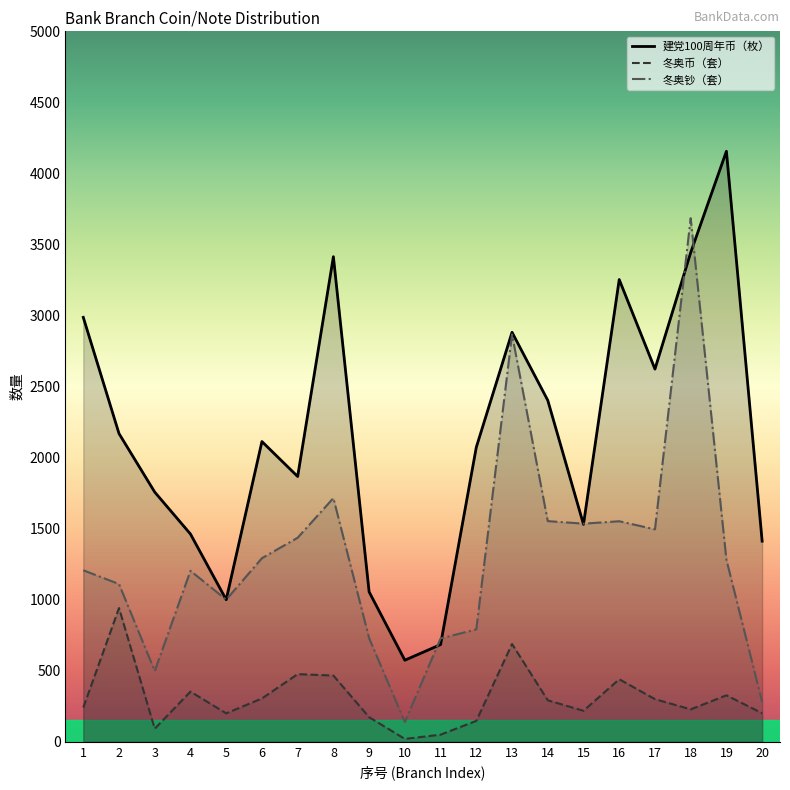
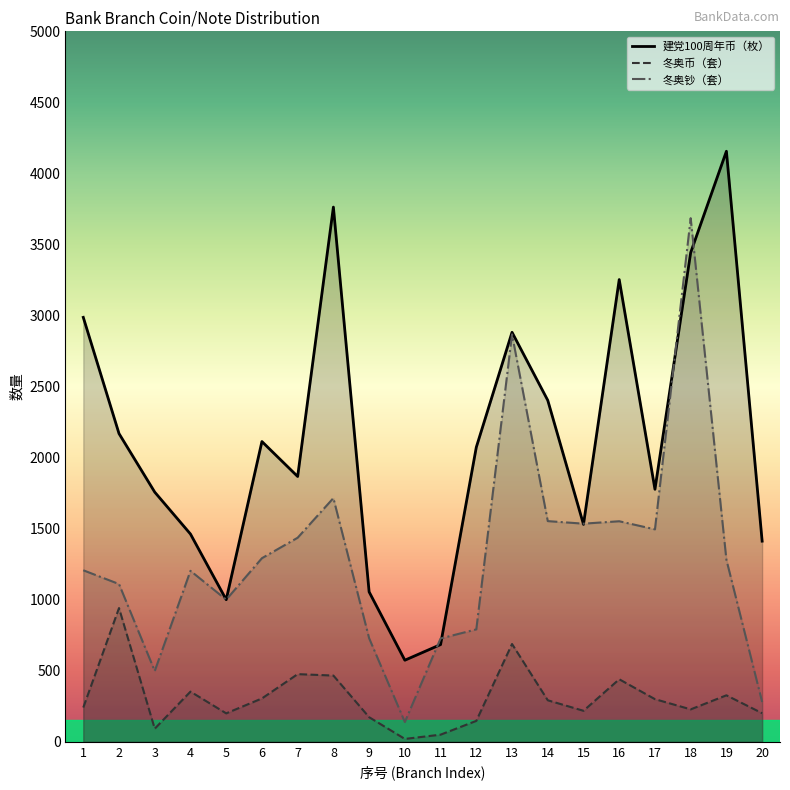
  {
    "建党100周年币（枚）": {
      "1": 2990,
      "2": 2170,
      "3": 1760,
      "4": 1460,
      "6": 2110,
      "7": 1870,
-     "8": 3410,
+     "8": 3760,
      "9": 1060,
      "10": 570,
      "11": 680,
      "12": 2070,
      "14": 2400,
      "16": 3250,
-     "17": 2620,
+     "17": 1780,
      "18": 3440,
      "19": 4160,
      "20": 1410
    }
  }
